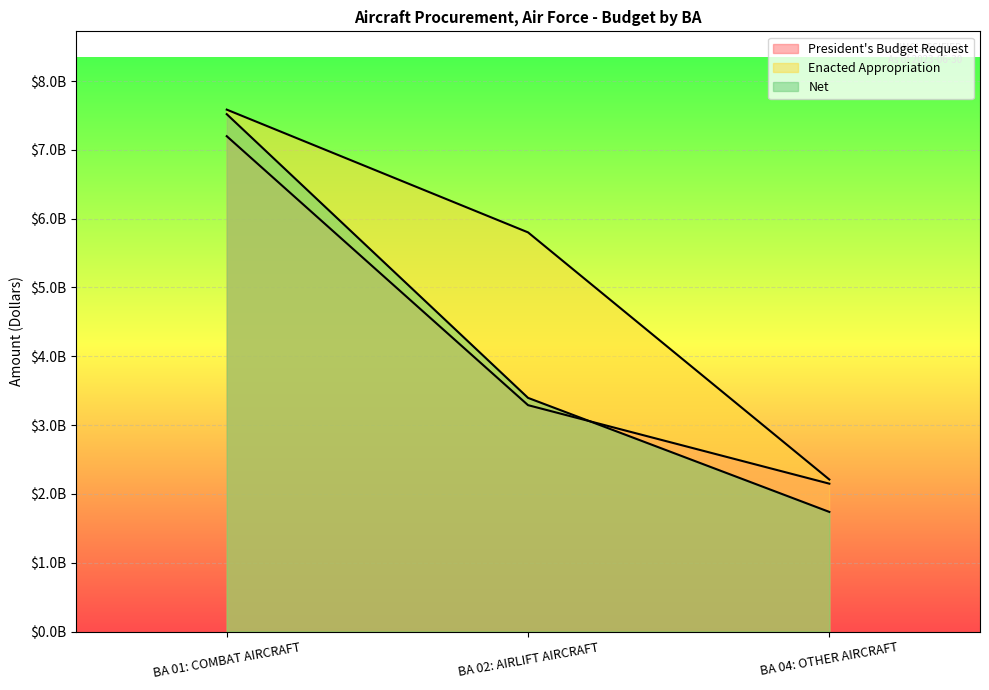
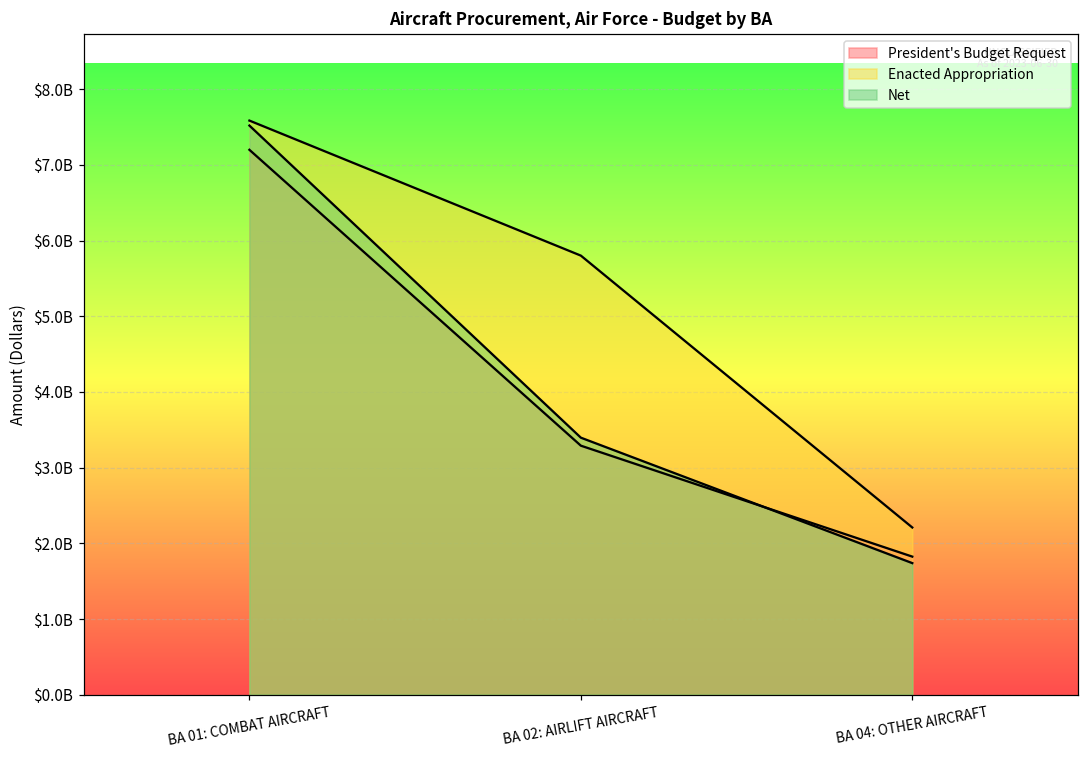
  {
    "President's Budget Request": {
      "BA 01: COMBAT AIRCRAFT": "$7200000000",
      "BA 02: AIRLIFT AIRCRAFT": "$3300000000",
-     "BA 04: OTHER AIRCRAFT": "$2100000000"
+     "BA 04: OTHER AIRCRAFT": "$1800000000"
    },
    "Enacted Appropriation": {
      "BA 01: COMBAT AIRCRAFT": "$7600000000",
      "BA 02: AIRLIFT AIRCRAFT": "$5800000000",
      "BA 04: OTHER AIRCRAFT": "$2200000000"
    },
    "Net": {
      "BA 01: COMBAT AIRCRAFT": "$7500000000",
      "BA 02: AIRLIFT AIRCRAFT": "$3400000000",
      "BA 04: OTHER AIRCRAFT": "$1700000000"
    }
  }
